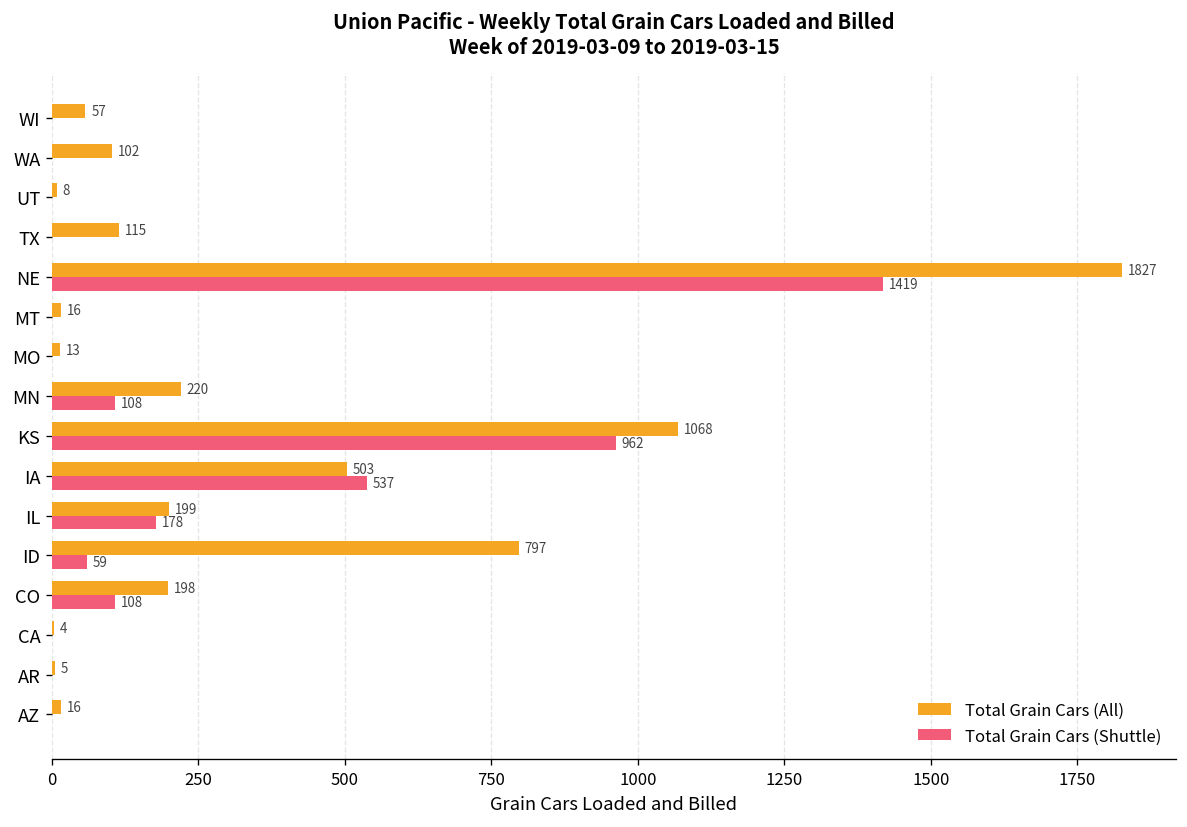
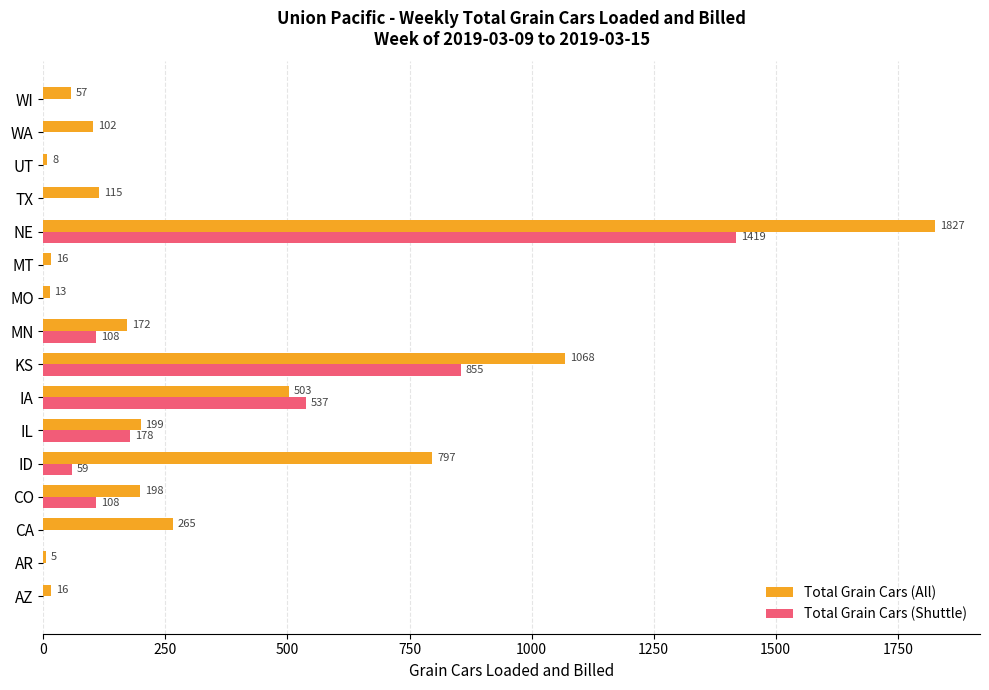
  {
    "Total Grain Cars (All)": {
      "WI": 57,
      "WA": 102,
      "UT": 8,
      "TX": 115,
      "NE": 1827,
      "MT": 16,
      "MO": 13,
-     "MN": 220,
+     "MN": 172,
      "KS": 1068,
      "IA": 503,
      "IL": 199,
      "ID": 797,
      "CO": 198,
-     "CA": 4,
+     "CA": 265,
      "AR": 5,
      "AZ": 16
    },
    "Total Grain Cars (Shuttle)": {
      "NE": 1419,
      "MN": 108,
-     "KS": 962,
+     "KS": 855,
      "IA": 537,
      "IL": 178,
      "ID": 59,
      "CO": 108
    }
  }
